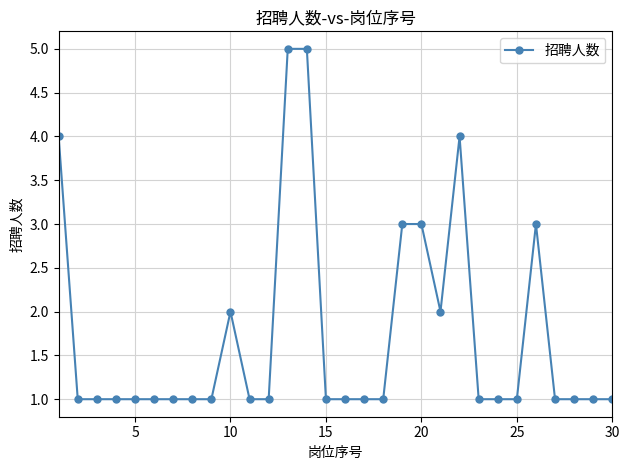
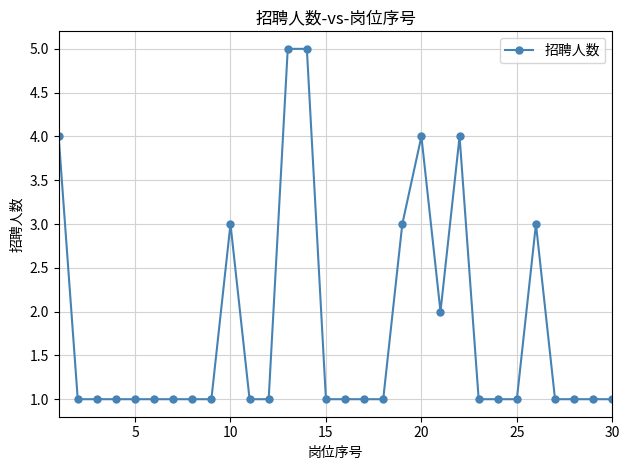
  {
    "5": 1,
-   "10": 2,
+   "10": 3,
    "15": 1,
-   "20": 3,
+   "20": 4,
    "25": 1,
    "30": 1
  }
